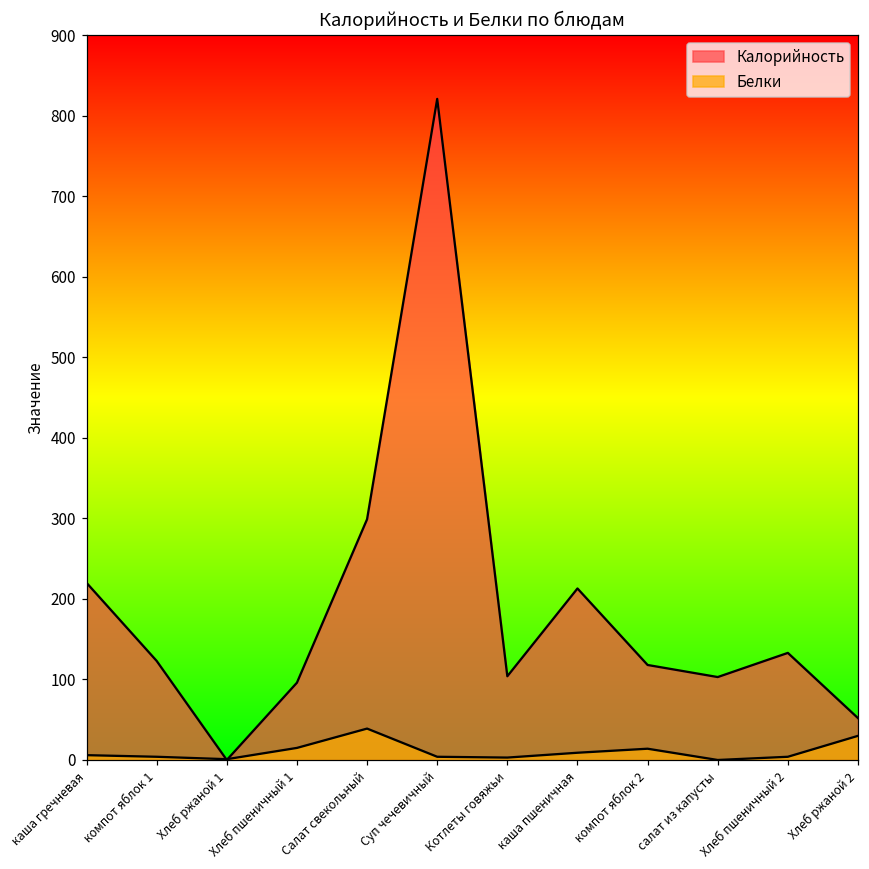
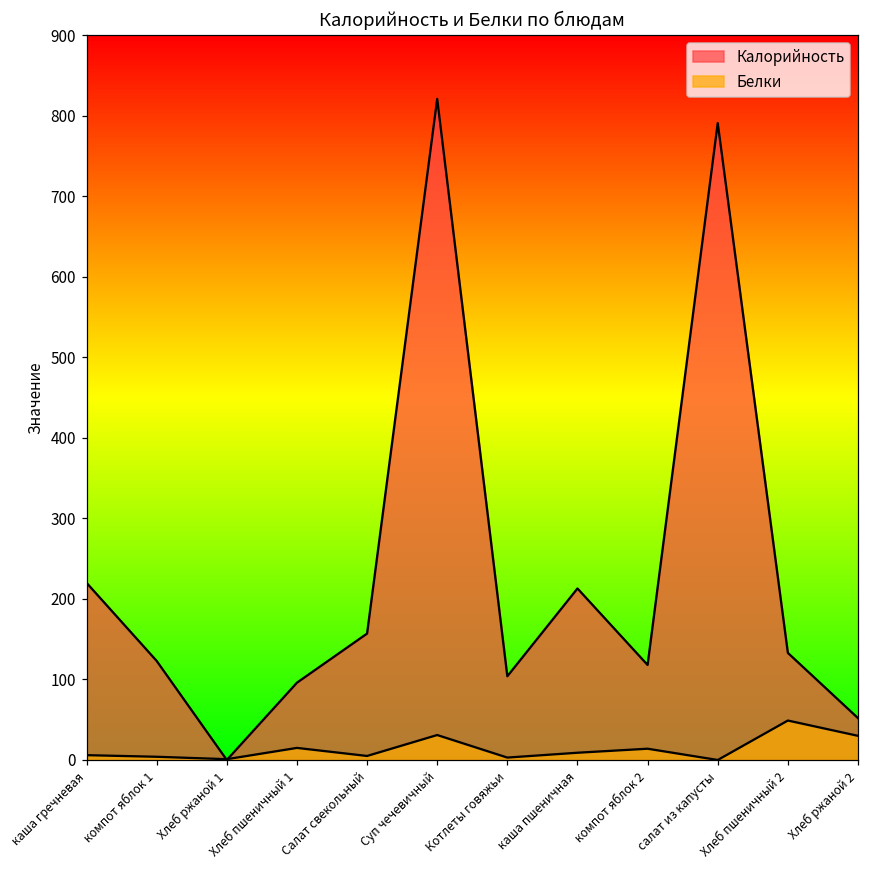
  {
    "Калорийность": {
      "каша гречневая": 220,
      "компот яблок 1": 120,
      "Хлеб пшеничный 1": 100,
-     "Салат свекольный": 300,
+     "Салат свекольный": 160,
      "Суп чечевичный": 820,
      "Котлеты говяжьи": 100,
      "каша пшеничная": 210,
      "компот яблок 2": 120,
-     "салат из капусты": 100,
+     "салат из капусты": 790,
      "Хлеб пшеничный 2": 130,
      "Хлеб ржаной 2": 50
    },
    "Белки": {
      "каша гречневая": 10,
      "компот яблок 1": 0,
      "Хлеб пшеничный 1": 20,
-     "Салат свекольный": 40,
-     "Суп чечевичный": 0,
+     "Салат свекольный": 10,
+     "Суп чечевичный": 30,
      "Котлеты говяжьи": 0,
      "каша пшеничная": 10,
      "компот яблок 2": 10,
      "салат из капусты": 0,
-     "Хлеб пшеничный 2": 0,
+     "Хлеб пшеничный 2": 50,
      "Хлеб ржаной 2": 30
    }
  }
